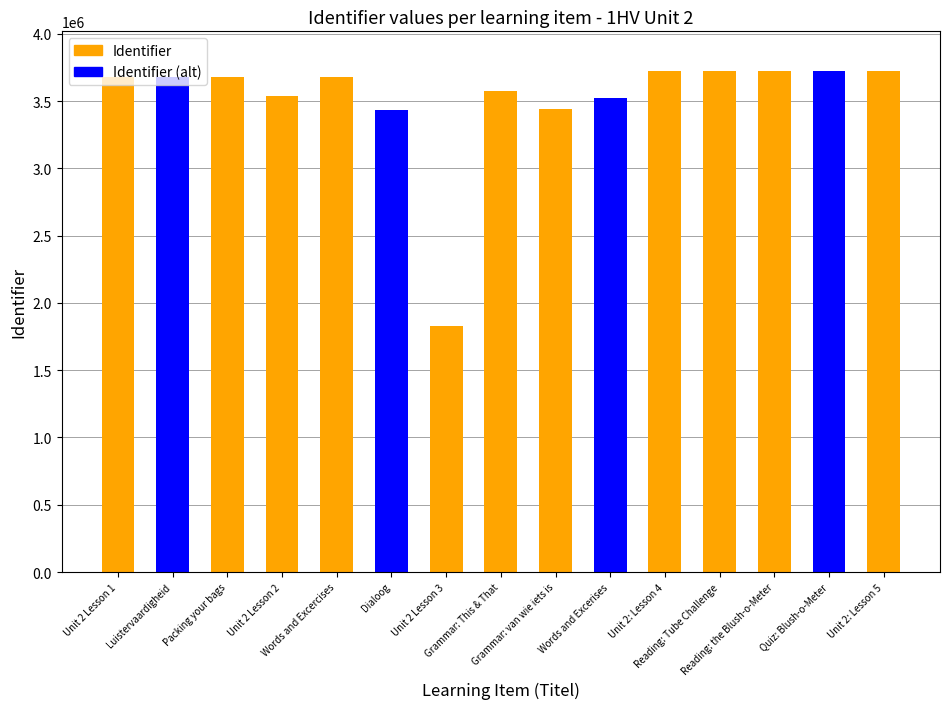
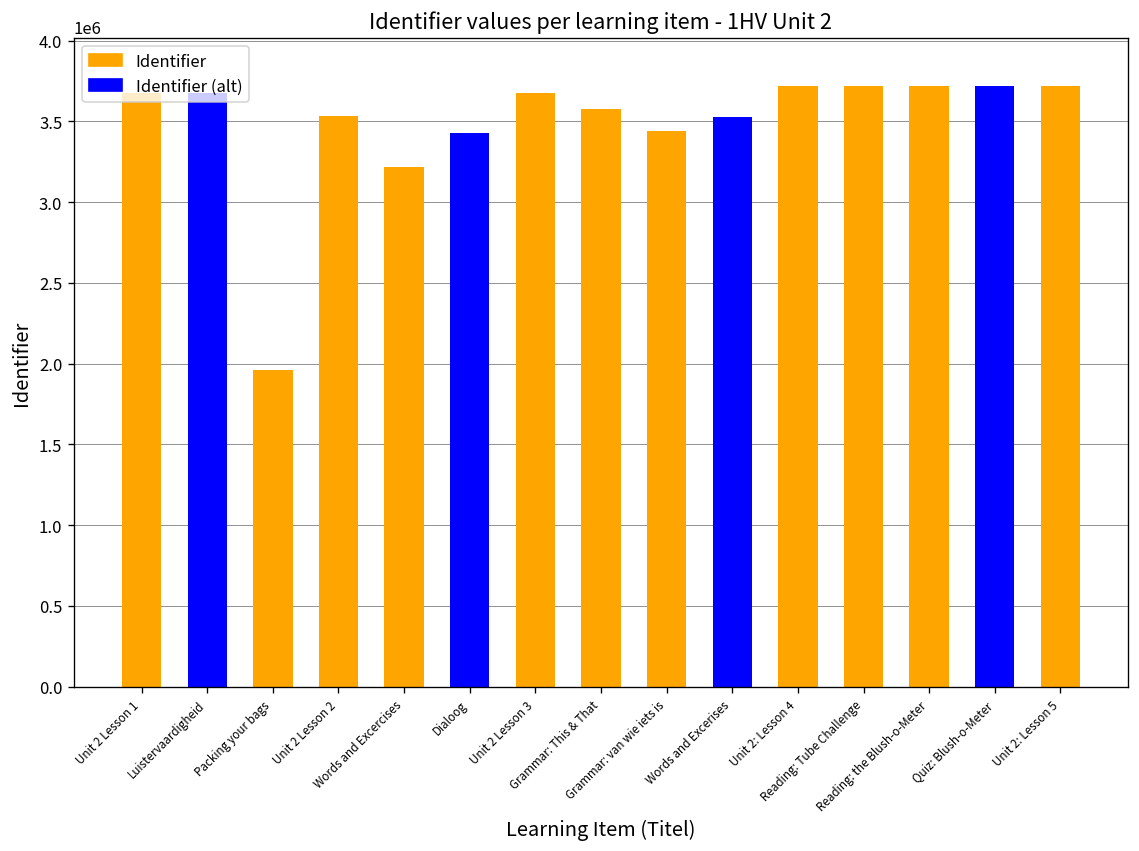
  {
-   "Packing your bags": 3680000,
+   "Packing your bags": 1960000,
    "Unit 2 Lesson 2": 3540000,
-   "Words and Excercises": 3680000,
+   "Words and Excercises": 3220000,
    "Dialoog": 3430000,
-   "Unit 2 Lesson 3": 1830000,
+   "Unit 2 Lesson 3": 3680000,
    "Grammar: This & That": 3580000,
    "Grammar: van wie iets is": 3440000,
    "Words and Excerises": 3530000,
    "Unit 2: Lesson 4": 3720000,
    "Reading: Tube Challenge": 3720000,
    "Reading: the Blush-o-Meter": 3720000,
    "Quiz: Blush-o-Meter": 3720000,
    "Unit 2: Lesson 5": 3720000
  }
